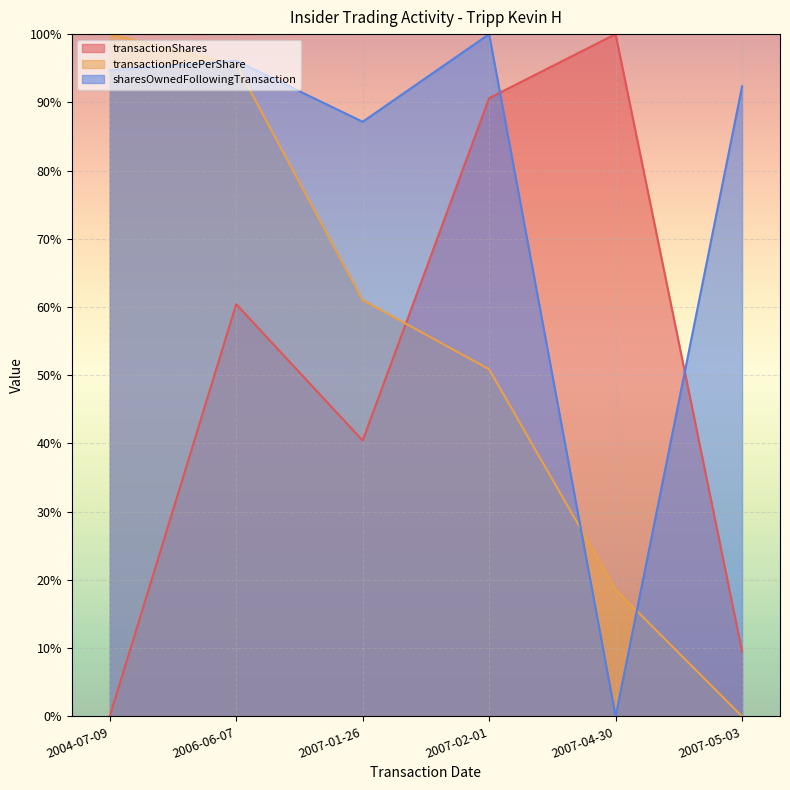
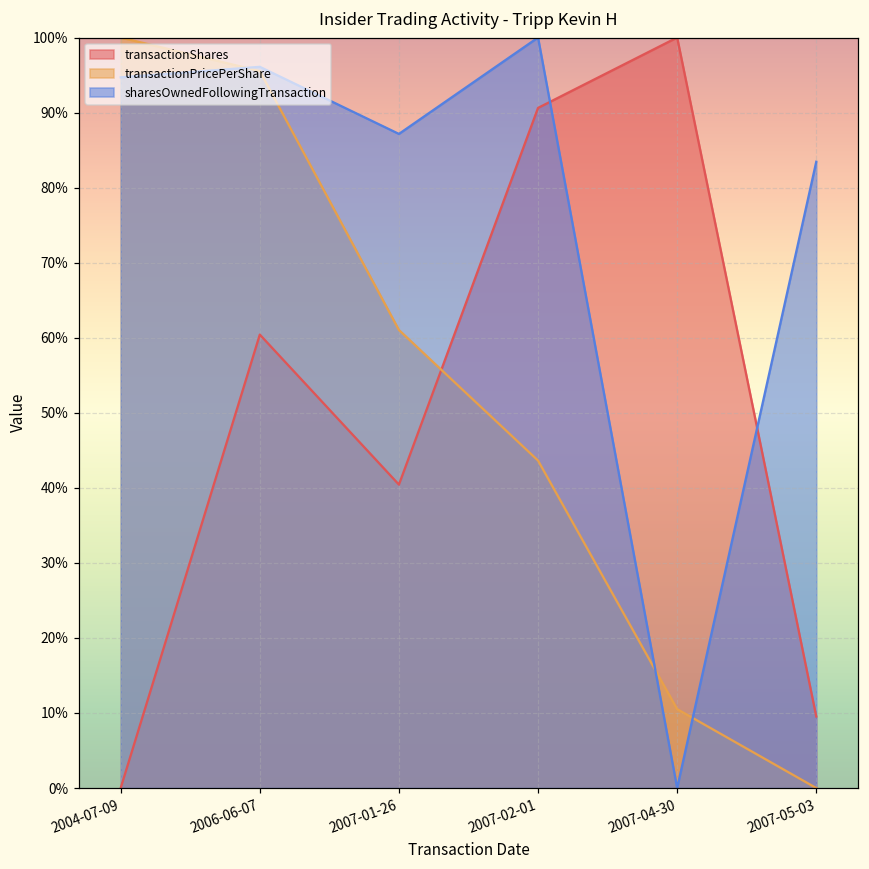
  {
    "transactionShares": {
      "2004-07-09": "0%",
      "2006-06-07": "60%",
      "2007-01-26": "40%",
      "2007-02-01": "91%",
      "2007-04-30": "100%",
      "2007-05-03": "10%"
    },
    "transactionPricePerShare": {
      "2004-07-09": "100%",
      "2007-01-26": "61%",
-     "2007-02-01": "51%",
-     "2007-04-30": "19%",
+     "2007-02-01": "44%",
+     "2007-04-30": "11%",
      "2007-05-03": "0%"
    },
    "sharesOwnedFollowingTransaction": {
      "2007-01-26": "87%",
      "2007-02-01": "100%",
      "2007-04-30": "0%",
-     "2007-05-03": "92%"
+     "2007-05-03": "83%"
    }
  }
